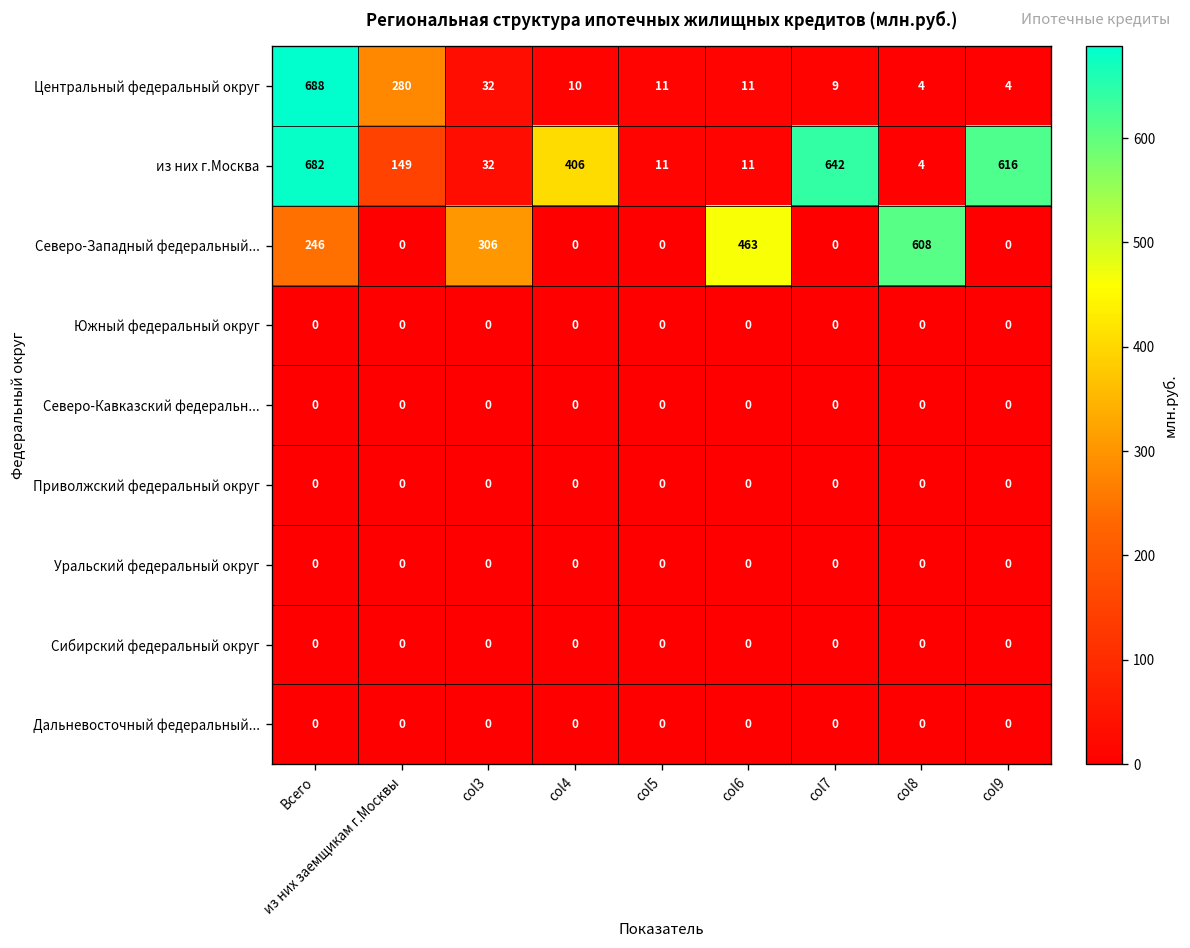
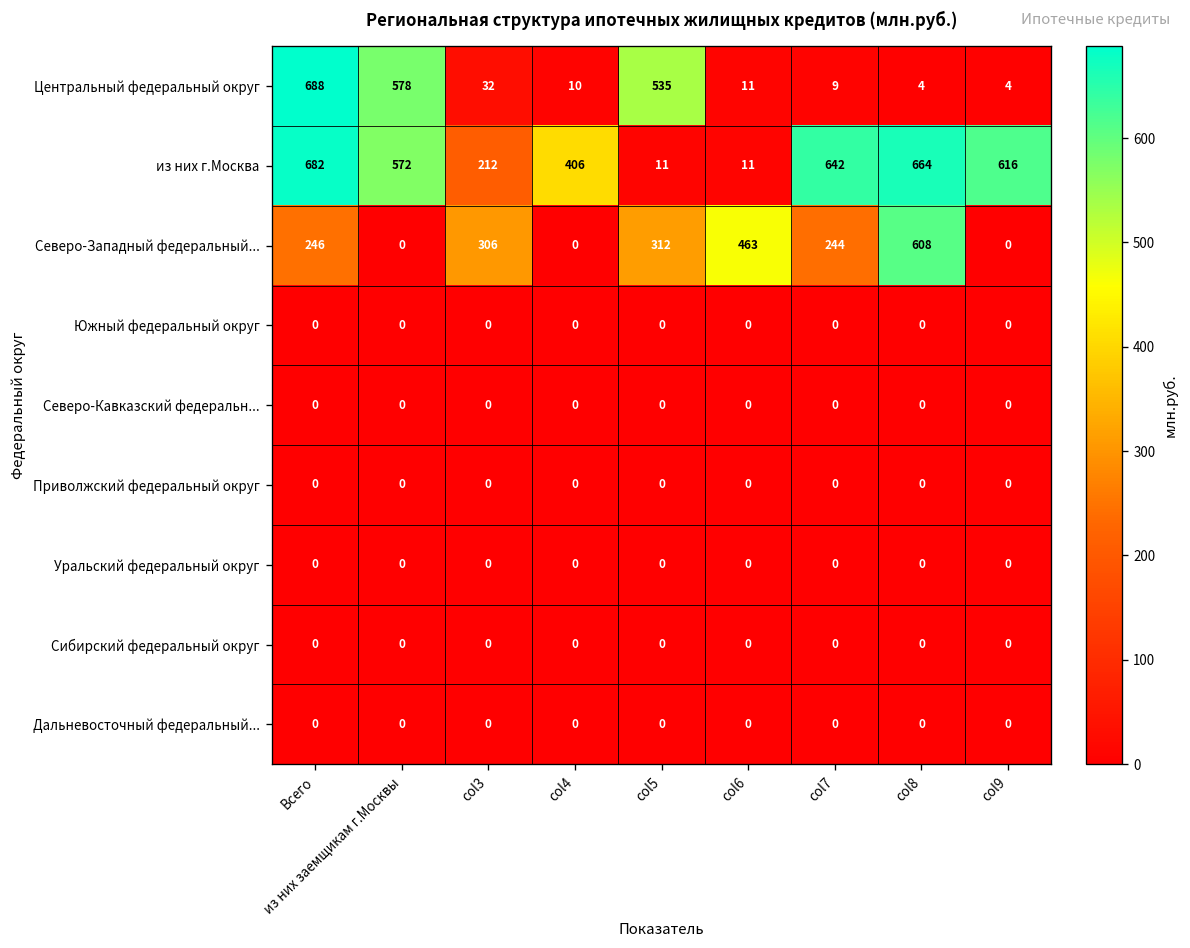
  {
    "Центральный федеральный округ": {
      "Всего": 688,
-     "из них заемщикам г.Москвы": 280,
+     "из них заемщикам г.Москвы": 578,
      "col3": 32,
      "col4": 10,
-     "col5": 11,
+     "col5": 535,
      "col6": 11,
      "col7": 9,
      "col8": 4,
      "col9": 4
    },
    "из них г.Москва": {
      "Всего": 682,
-     "из них заемщикам г.Москвы": 149,
-     "col3": 32,
+     "из них заемщикам г.Москвы": 572,
+     "col3": 212,
      "col4": 406,
      "col5": 11,
      "col6": 11,
      "col7": 642,
-     "col8": 4,
+     "col8": 664,
      "col9": 616
    },
    "Северо-Западный федеральный...": {
      "Всего": 246,
      "из них заемщикам г.Москвы": 0,
      "col3": 306,
      "col4": 0,
-     "col5": 0,
+     "col5": 312,
      "col6": 463,
-     "col7": 0,
+     "col7": 244,
      "col8": 608,
      "col9": 0
    },
    "Южный федеральный округ": {
      "Всего": 0,
      "из них заемщикам г.Москвы": 0,
      "col3": 0,
      "col4": 0,
      "col5": 0,
      "col6": 0,
      "col7": 0,
      "col8": 0,
      "col9": 0
    },
    "Северо-Кавказский федеральн...": {
      "Всего": 0,
      "из них заемщикам г.Москвы": 0,
      "col3": 0,
      "col4": 0,
      "col5": 0,
      "col6": 0,
      "col7": 0,
      "col8": 0,
      "col9": 0
    },
    "Приволжский федеральный округ": {
      "Всего": 0,
      "из них заемщикам г.Москвы": 0,
      "col3": 0,
      "col4": 0,
      "col5": 0,
      "col6": 0,
      "col7": 0,
      "col8": 0,
      "col9": 0
    },
    "Уральский федеральный округ": {
      "Всего": 0,
      "из них заемщикам г.Москвы": 0,
      "col3": 0,
      "col4": 0,
      "col5": 0,
      "col6": 0,
      "col7": 0,
      "col8": 0,
      "col9": 0
    },
    "Сибирский федеральный округ": {
      "Всего": 0,
      "из них заемщикам г.Москвы": 0,
      "col3": 0,
      "col4": 0,
      "col5": 0,
      "col6": 0,
      "col7": 0,
      "col8": 0,
      "col9": 0
    },
    "Дальневосточный федеральный...": {
      "Всего": 0,
      "из них заемщикам г.Москвы": 0,
      "col3": 0,
      "col4": 0,
      "col5": 0,
      "col6": 0,
      "col7": 0,
      "col8": 0,
      "col9": 0
    }
  }
